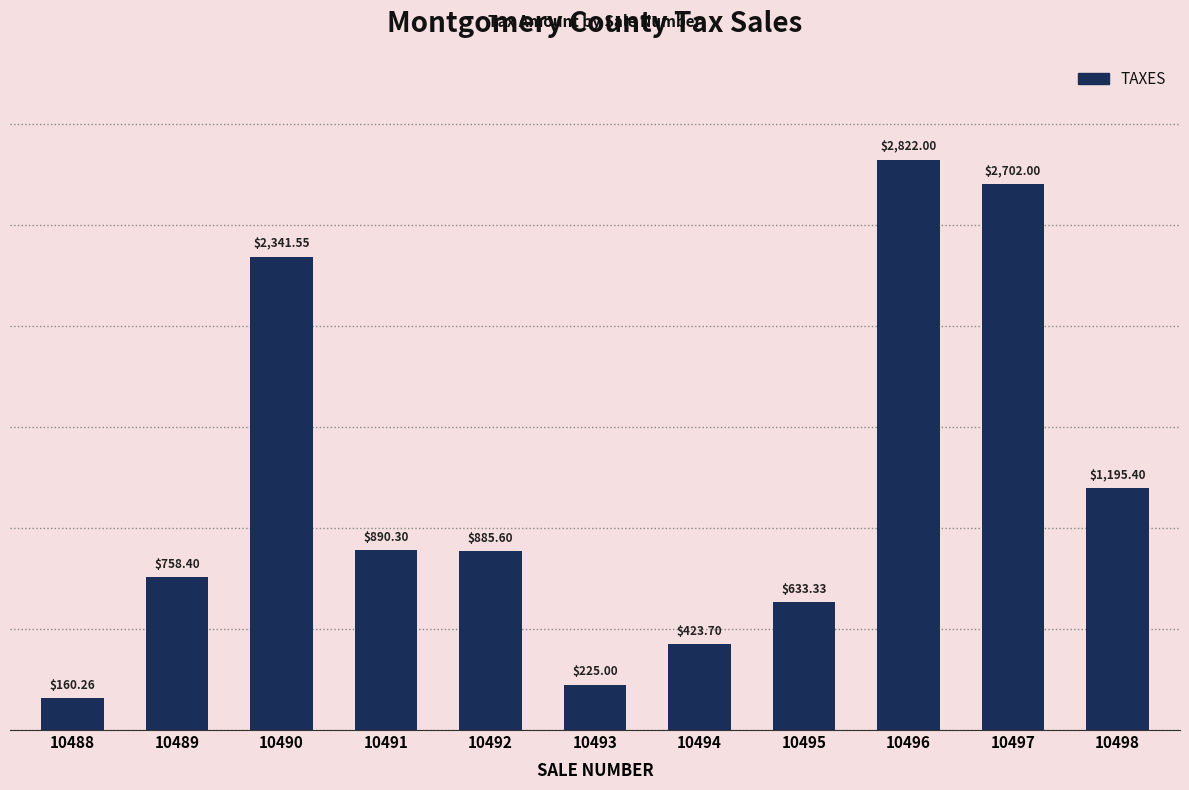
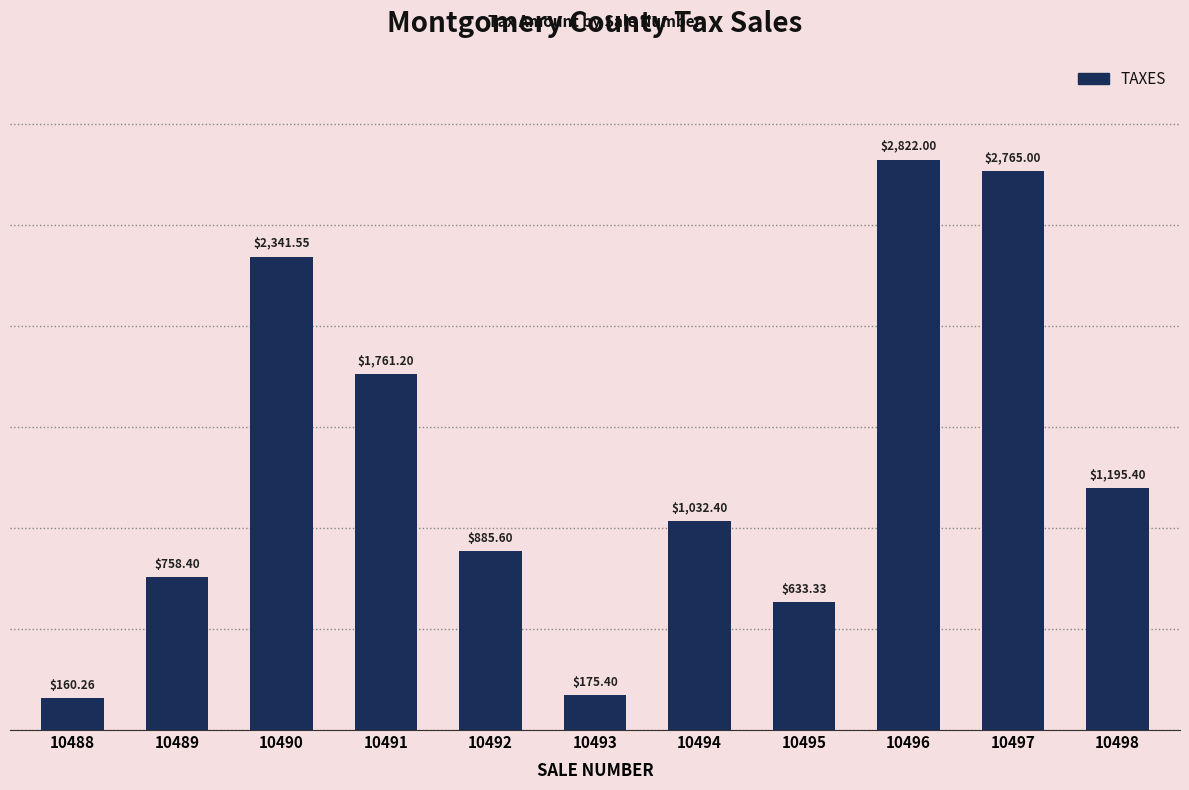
  {
    "10488": "$160.26",
    "10489": "$758.40",
    "10490": "$2,341.55",
-   "10491": "$890.30",
+   "10491": "$1,761.20",
    "10492": "$885.60",
-   "10493": "$225.00",
-   "10494": "$423.70",
+   "10493": "$175.40",
+   "10494": "$1,032.40",
    "10495": "$633.33",
    "10496": "$2,822.00",
-   "10497": "$2,702.00",
+   "10497": "$2,765.00",
    "10498": "$1,195.40"
  }
